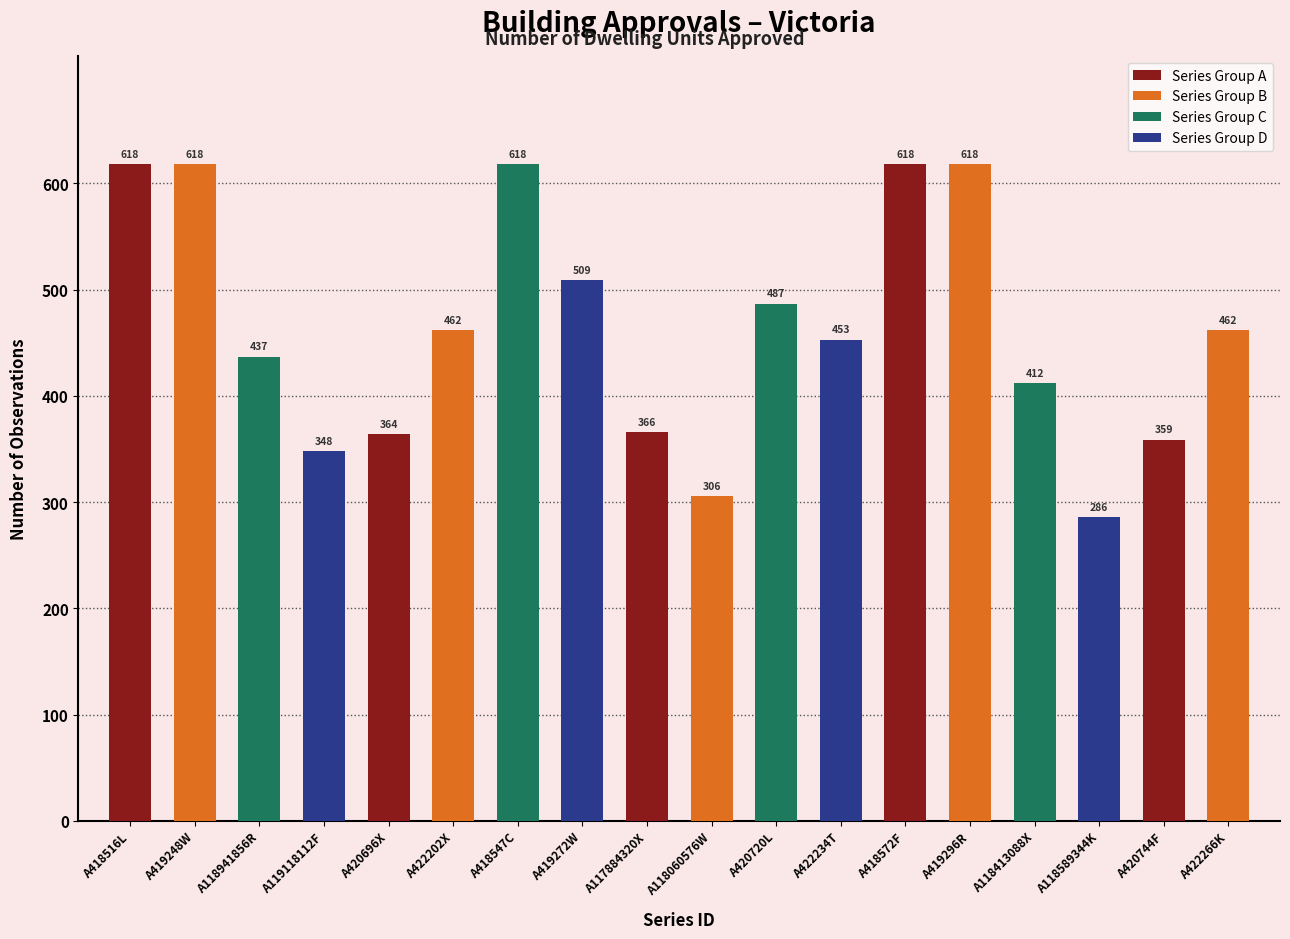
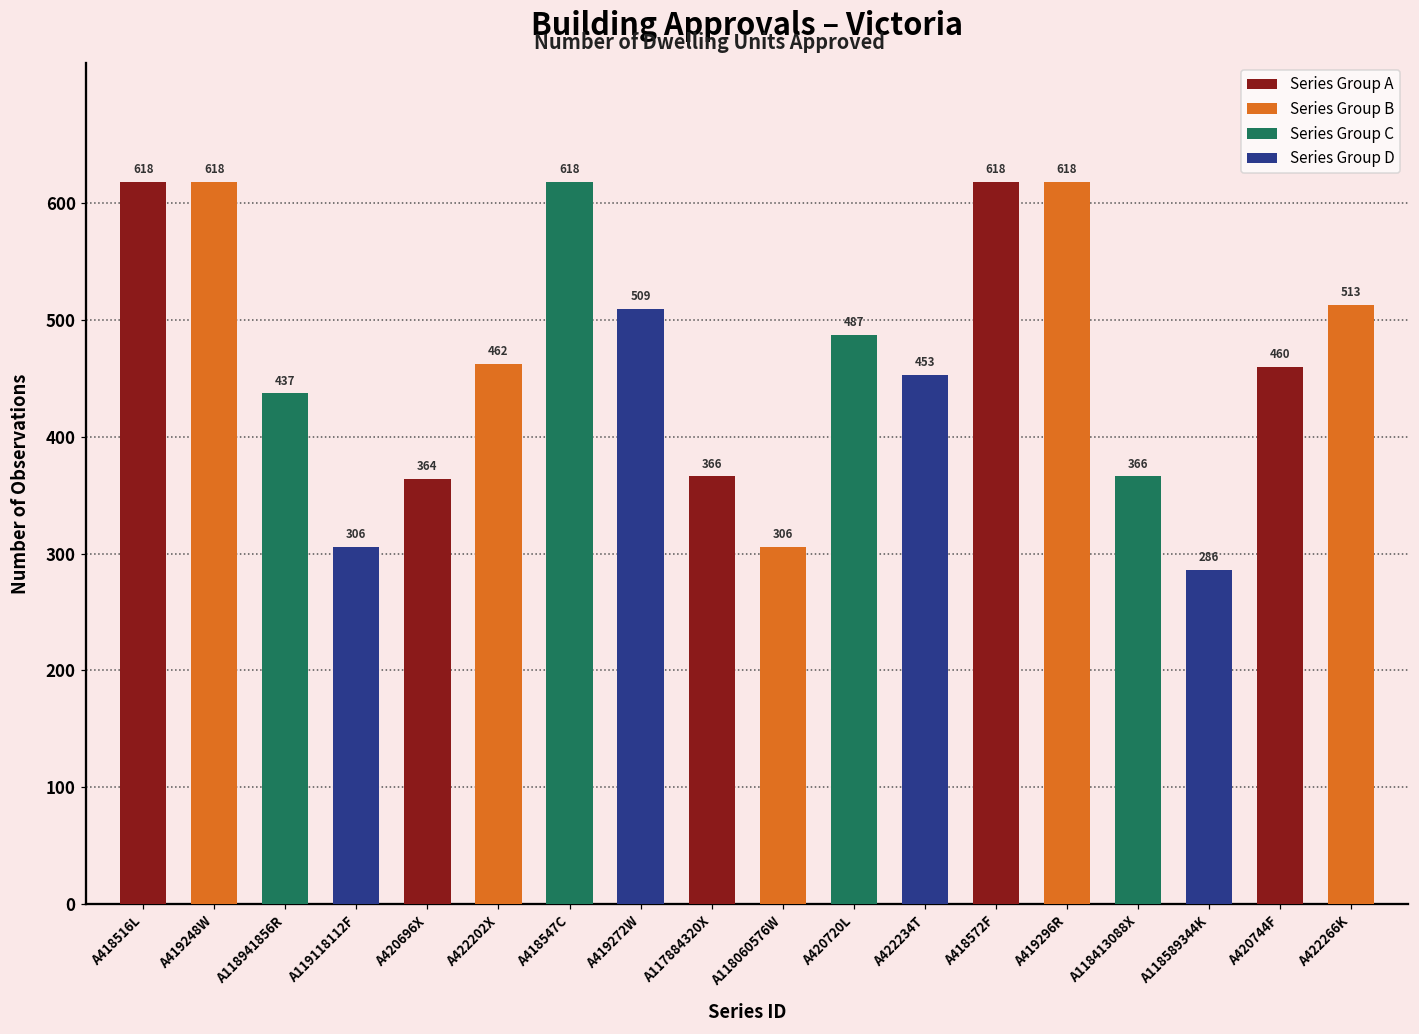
  {
    "Series Group A": {
      "A418516L": 618,
      "A420696X": 364,
      "A117884320X": 366,
      "A418572F": 618,
-     "A420744F": 359
+     "A420744F": 460
    },
    "Series Group B": {
      "A419248W": 618,
      "A422202X": 462,
      "A118060576W": 306,
      "A419296R": 618,
-     "A422266K": 462
+     "A422266K": 513
    },
    "Series Group C": {
      "A118941856R": 437,
      "A418547C": 618,
      "A420720L": 487,
-     "A118413088X": 412
+     "A118413088X": 366
    },
    "Series Group D": {
-     "A119118112F": 348,
+     "A119118112F": 306,
      "A419272W": 509,
      "A422234T": 453,
      "A118589344K": 286
    }
  }
